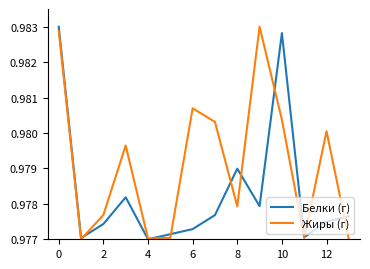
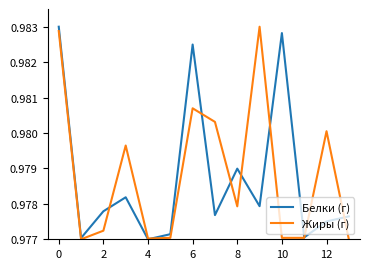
  {
    "Белки (г)": {
      "0": 0.9830,
-     "2": 0.9774,
-     "6": 0.9773,
+     "2": 0.9778,
+     "6": 0.9825,
      "8": 0.9790,
      "10": 0.9828
    },
    "Жиры (г)": {
      "0": 0.9829,
-     "2": 0.9777,
+     "2": 0.9772,
      "6": 0.9807,
      "8": 0.9779,
-     "10": 0.9804,
+     "10": 0.9770,
      "12": 0.9801
    }
  }
